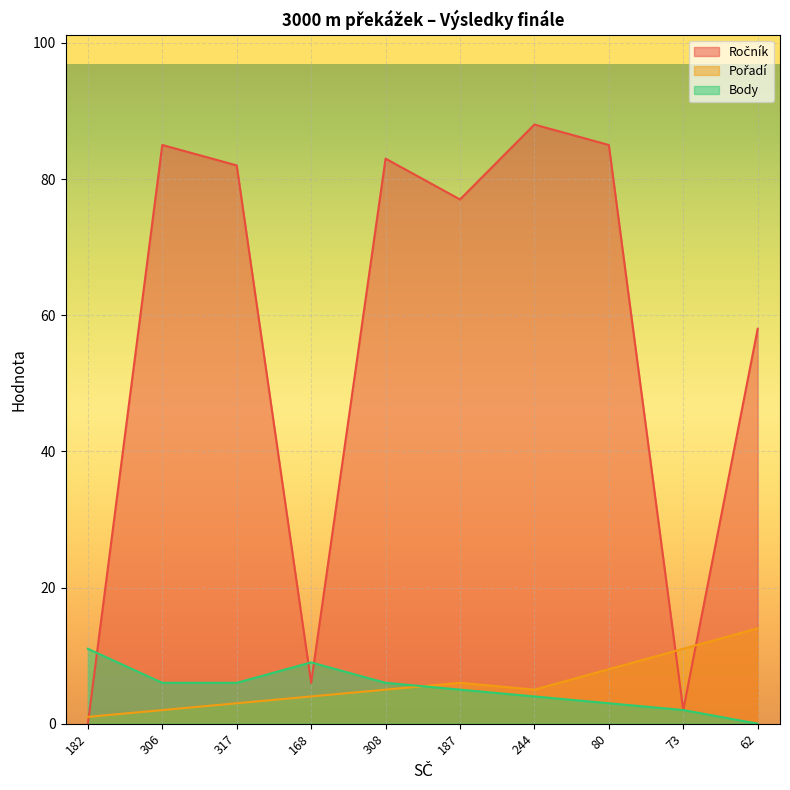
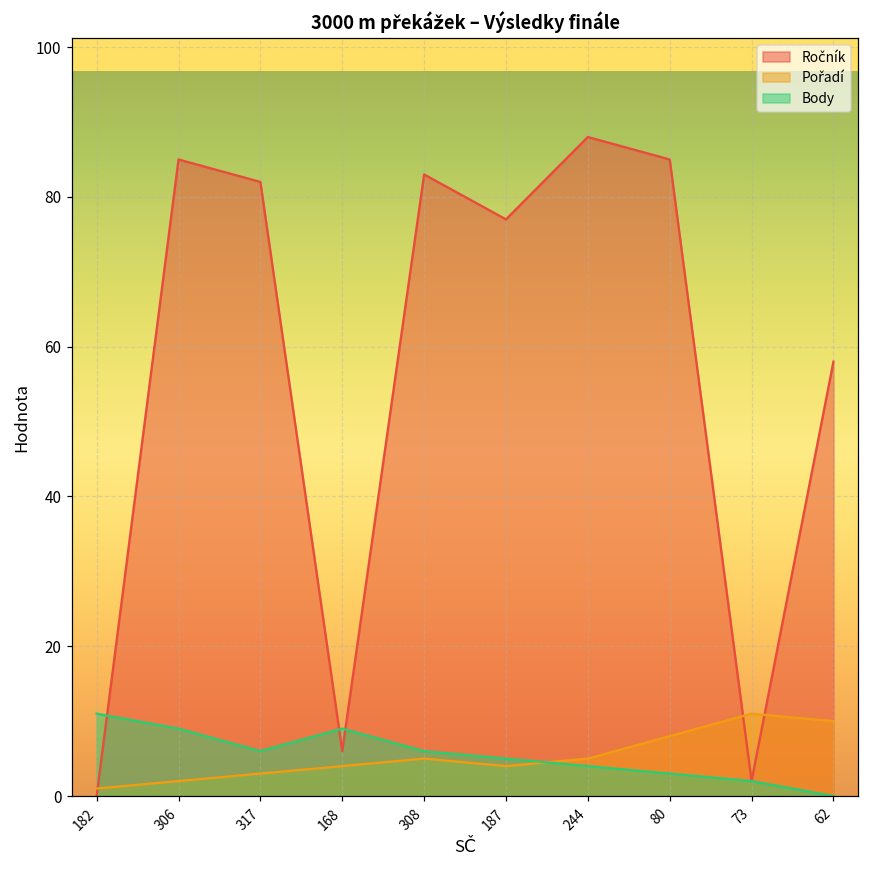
  {
    "Ročník": {
      "182": 0,
      "306": 85,
      "317": 82,
      "168": 6,
      "308": 83,
      "187": 77,
      "244": 88,
      "80": 85,
      "62": 58
    },
    "Pořadí": {
      "182": 1,
      "306": 2,
      "317": 3,
      "168": 4,
      "308": 5,
-     "187": 6,
+     "187": 4,
      "244": 5,
      "80": 8,
      "73": 11,
-     "62": 14
+     "62": 10
    },
    "Body": {
      "182": 11,
-     "306": 6,
+     "306": 9,
      "317": 6,
      "168": 9,
      "308": 6,
      "187": 5,
      "244": 4,
      "80": 3,
      "62": 0
    }
  }
